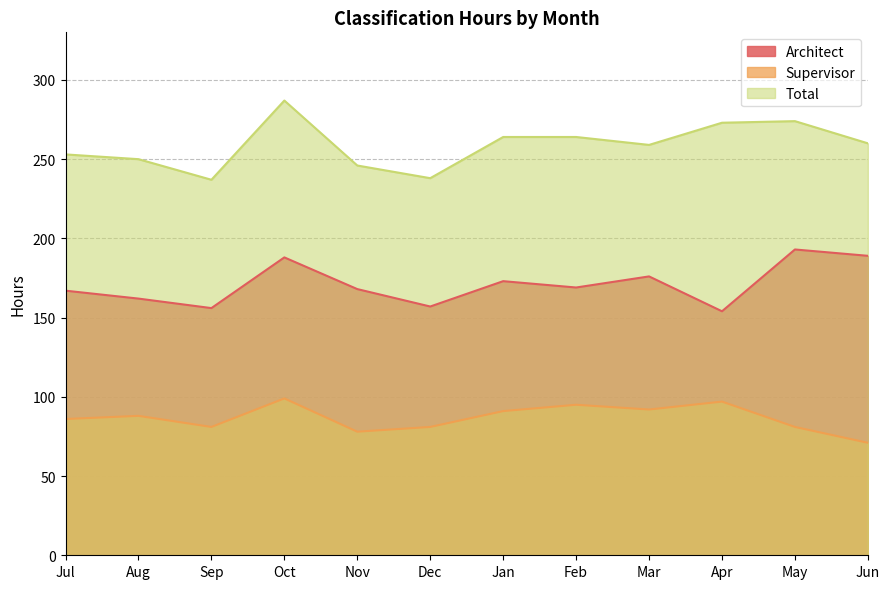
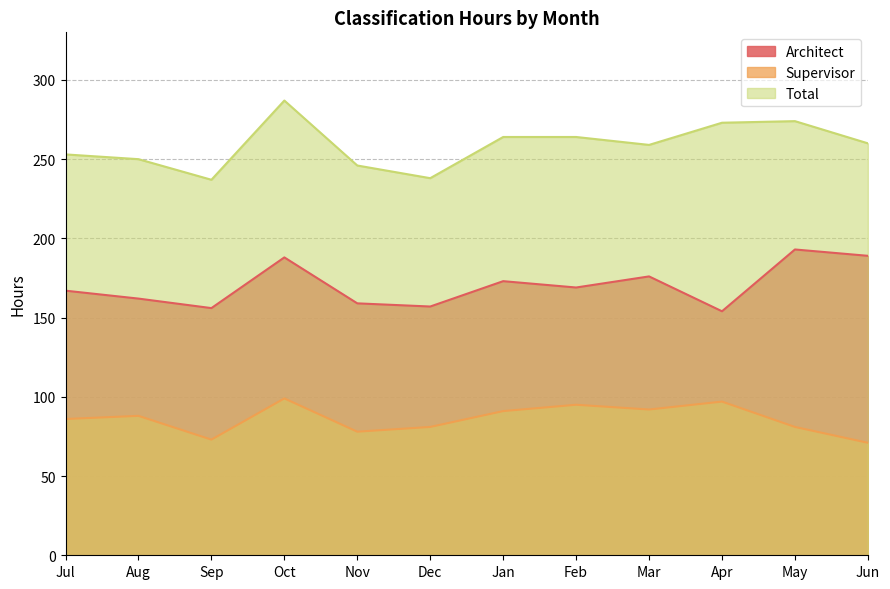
  {
    "Architect": {
      "Jul": 167,
      "Aug": 162,
      "Sep": 156,
      "Oct": 188,
-     "Nov": 168,
+     "Nov": 159,
      "Dec": 157,
      "Jan": 173,
      "Feb": 169,
      "Mar": 176,
      "Apr": 154,
      "May": 193,
      "Jun": 189
    },
    "Supervisor": {
      "Jul": 86,
      "Aug": 88,
-     "Sep": 81,
+     "Sep": 73,
      "Oct": 99,
      "Nov": 78,
      "Dec": 81,
      "Jan": 91,
      "Feb": 95,
      "Mar": 92,
      "Apr": 97,
      "May": 81,
      "Jun": 71
    },
    "Total": {
      "Jul": 253,
      "Aug": 250,
      "Sep": 237,
      "Oct": 287,
      "Nov": 246,
      "Dec": 238,
      "Jan": 264,
      "Feb": 264,
      "Mar": 259,
      "Apr": 273,
      "May": 274,
      "Jun": 260
    }
  }
